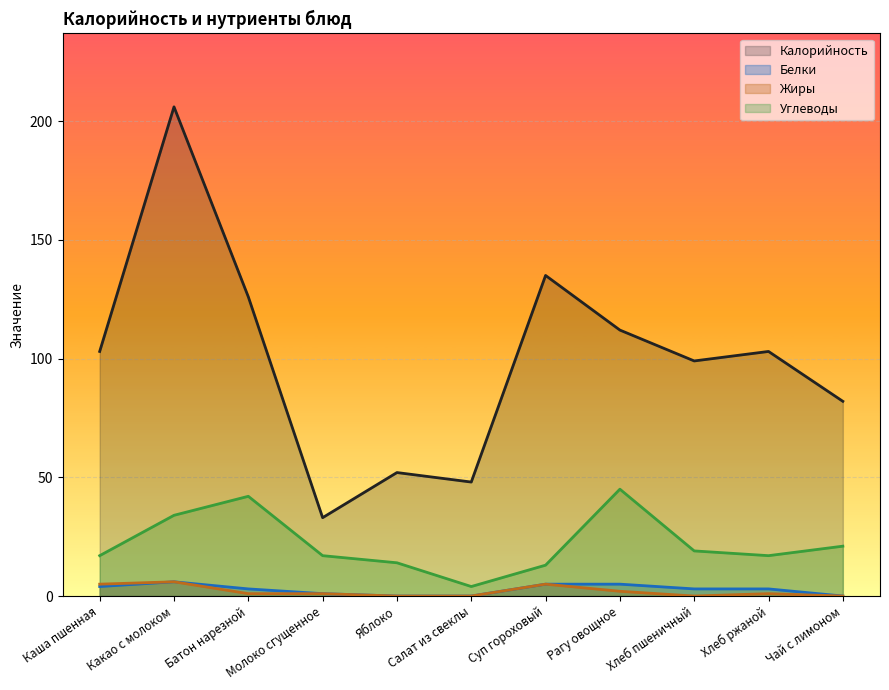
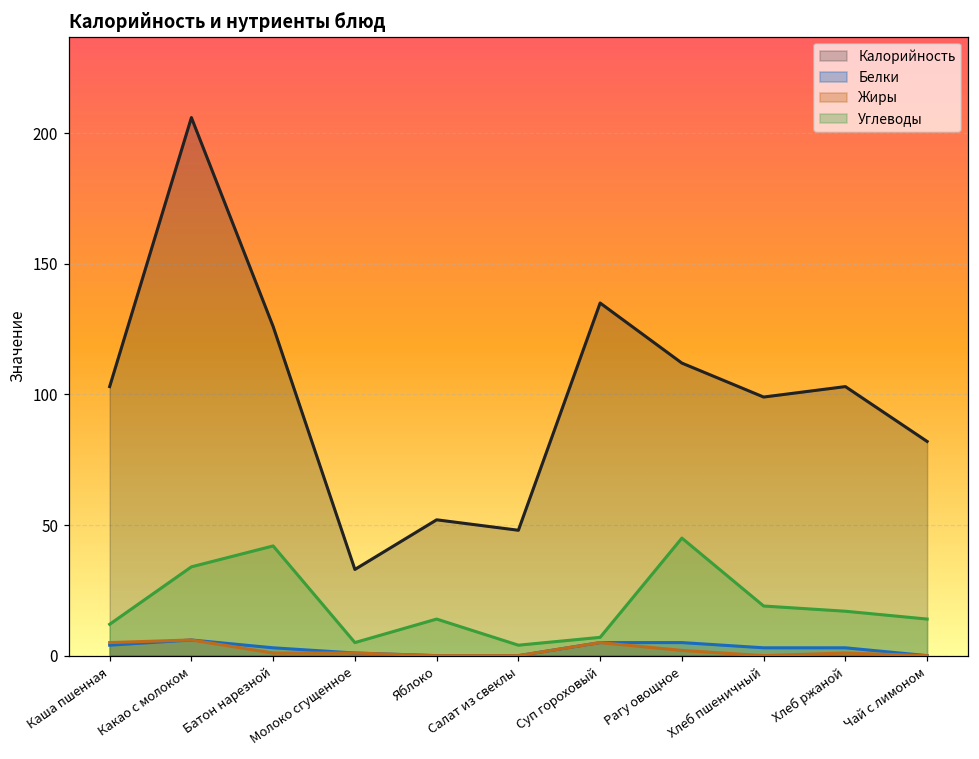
  {
    "Калорийность": {
      "Каша пшенная": 103,
      "Какао с молоком": 206,
      "Батон нарезной": 126,
      "Молоко сгущенное": 33,
      "Яблоко": 52,
      "Салат из свеклы": 48,
      "Суп гороховый": 135,
      "Рагу овощное": 112,
      "Хлеб пшеничный": 99,
      "Хлеб ржаной": 103,
      "Чай с лимоном": 82
    },
    "Белки": {
      "Батон нарезной": 3,
      "Рагу овощное": 5,
      "Хлеб пшеничный": 3,
      "Хлеб ржаной": 3
    },
    "Жиры": {
      "Батон нарезной": 1,
      "Рагу овощное": 2,
      "Хлеб пшеничный": 0,
      "Хлеб ржаной": 1
    },
    "Углеводы": {
-     "Каша пшенная": 17,
+     "Каша пшенная": 12,
      "Какао с молоком": 34,
      "Батон нарезной": 42,
-     "Молоко сгущенное": 17,
+     "Молоко сгущенное": 5,
      "Яблоко": 14,
      "Салат из свеклы": 4,
-     "Суп гороховый": 13,
+     "Суп гороховый": 7,
      "Рагу овощное": 45,
      "Хлеб пшеничный": 19,
      "Хлеб ржаной": 17,
-     "Чай с лимоном": 21
+     "Чай с лимоном": 14
    }
  }
